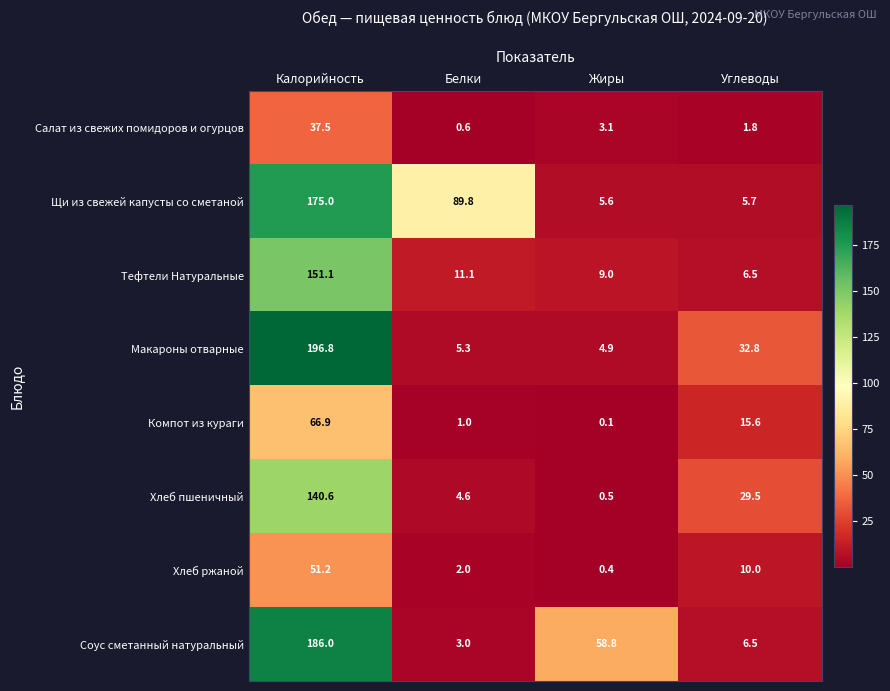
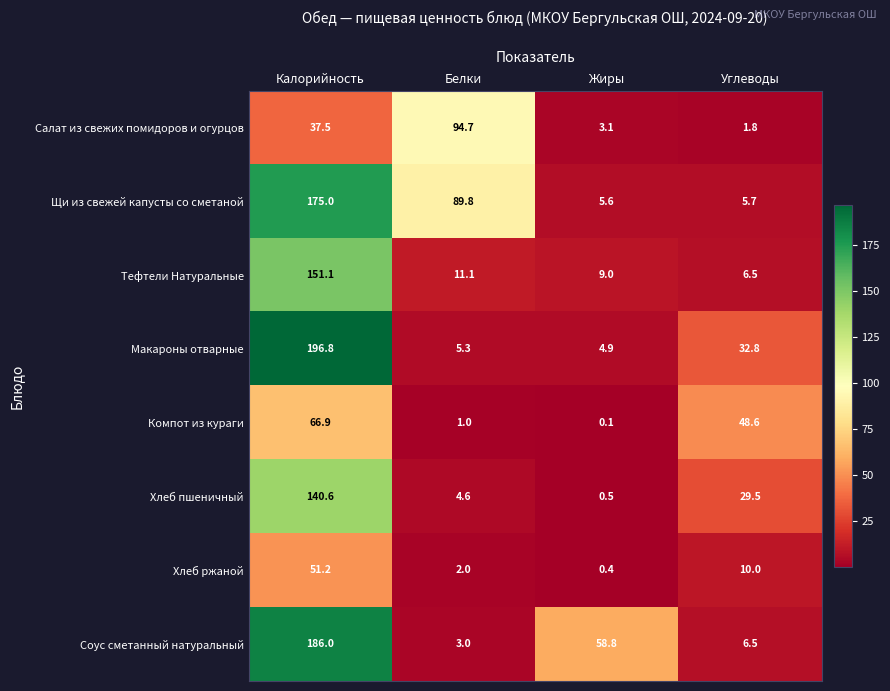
  {
    "Салат из свежих помидоров и огурцов": {
      "Калорийность": 37.5,
-     "Белки": 0.6,
+     "Белки": 94.7,
      "Жиры": 3.1,
      "Углеводы": 1.8
    },
    "Щи из свежей капусты со сметаной": {
      "Калорийность": 175.0,
      "Белки": 89.8,
      "Жиры": 5.6,
      "Углеводы": 5.7
    },
    "Тефтели Натуральные": {
      "Калорийность": 151.1,
      "Белки": 11.1,
      "Жиры": 9.0,
      "Углеводы": 6.5
    },
    "Макароны отварные": {
      "Калорийность": 196.8,
      "Белки": 5.3,
      "Жиры": 4.9,
      "Углеводы": 32.8
    },
    "Компот из кураги": {
      "Калорийность": 66.9,
      "Белки": 1.0,
      "Жиры": 0.1,
-     "Углеводы": 15.6
+     "Углеводы": 48.6
    },
    "Хлеб пшеничный": {
      "Калорийность": 140.6,
      "Белки": 4.6,
      "Жиры": 0.5,
      "Углеводы": 29.5
    },
    "Хлеб ржаной": {
      "Калорийность": 51.2,
      "Белки": 2.0,
      "Жиры": 0.4,
      "Углеводы": 10.0
    },
    "Соус сметанный натуральный": {
      "Калорийность": 186.0,
      "Белки": 3.0,
      "Жиры": 58.8,
      "Углеводы": 6.5
    }
  }
